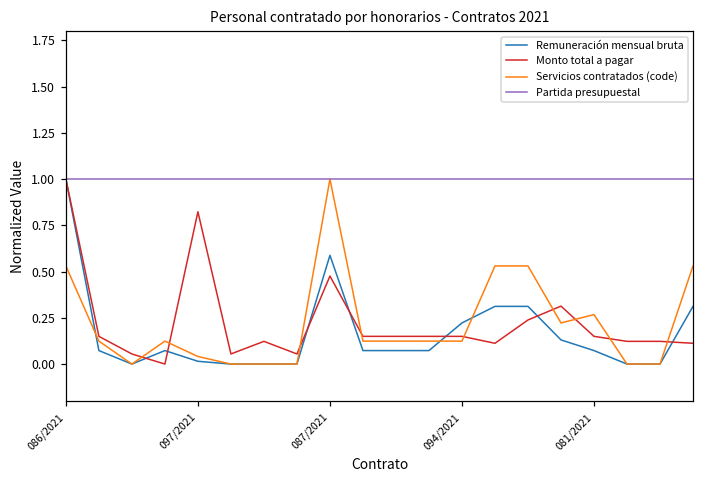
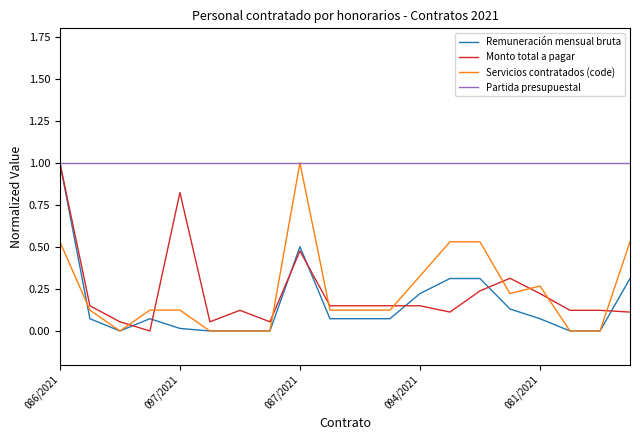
  {
    "Remuneración mensual bruta": {
      "097/2021": 0.02,
-     "087/2021": 0.59,
+     "087/2021": 0.50,
      "094/2021": 0.22,
      "081/2021": 0.07
    },
    "Monto total a pagar": {
      "097/2021": 0.82,
      "087/2021": 0.48,
      "094/2021": 0.15,
-     "081/2021": 0.15
+     "081/2021": 0.22
    },
    "Servicios contratados (code)": {
      "086/2021": 0.53,
-     "097/2021": 0.04,
-     "094/2021": 0.12,
+     "097/2021": 0.12,
+     "094/2021": 0.33,
      "081/2021": 0.27
    },
    "Partida presupuestal": {
      "097/2021": 1.00,
      "094/2021": 1.00,
      "081/2021": 1.00
    }
  }
